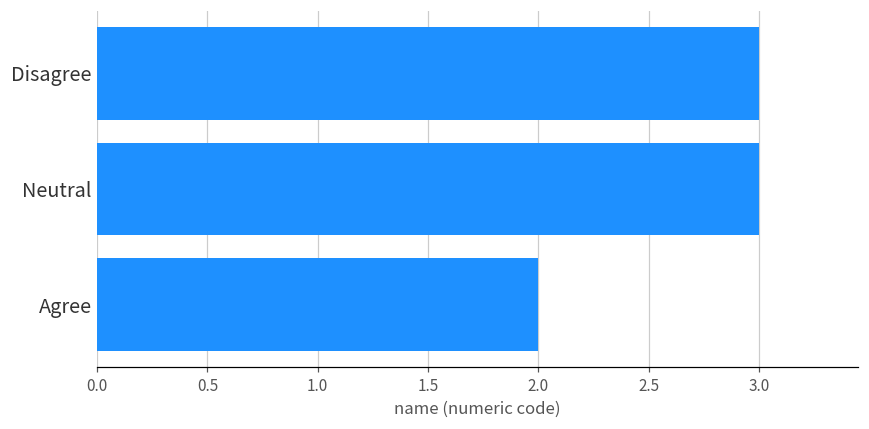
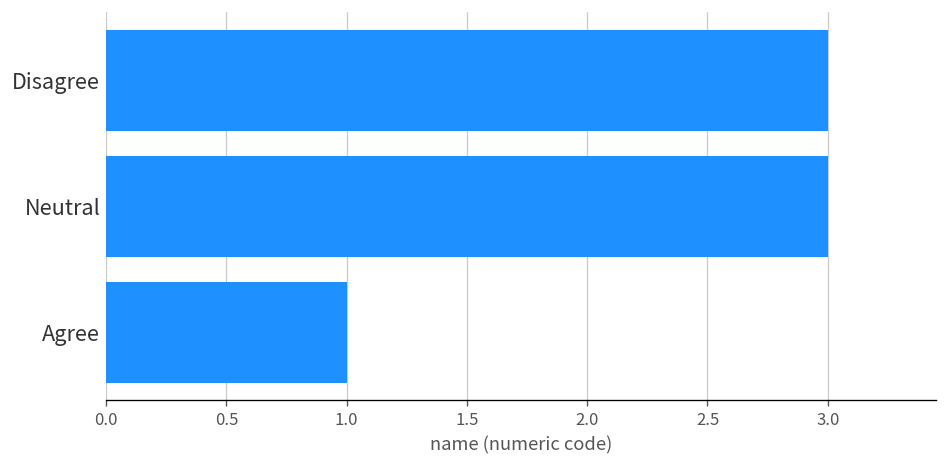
  {
    "Disagree": 3,
    "Neutral": 3,
-   "Agree": 2
+   "Agree": 1
  }
